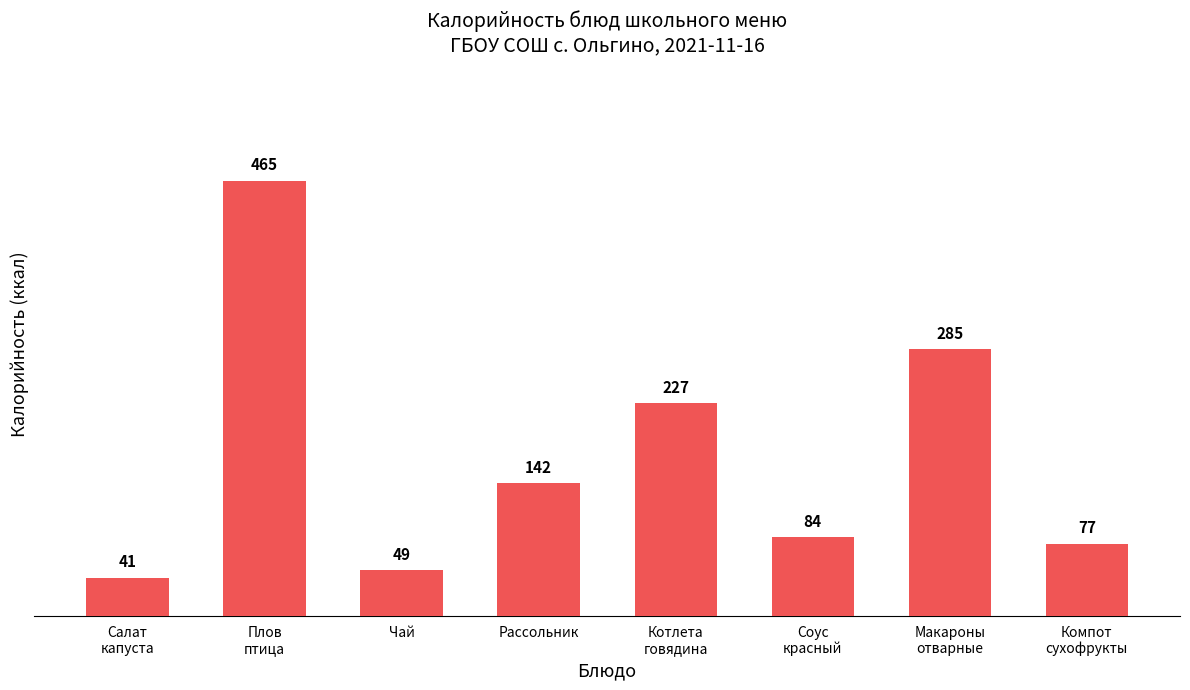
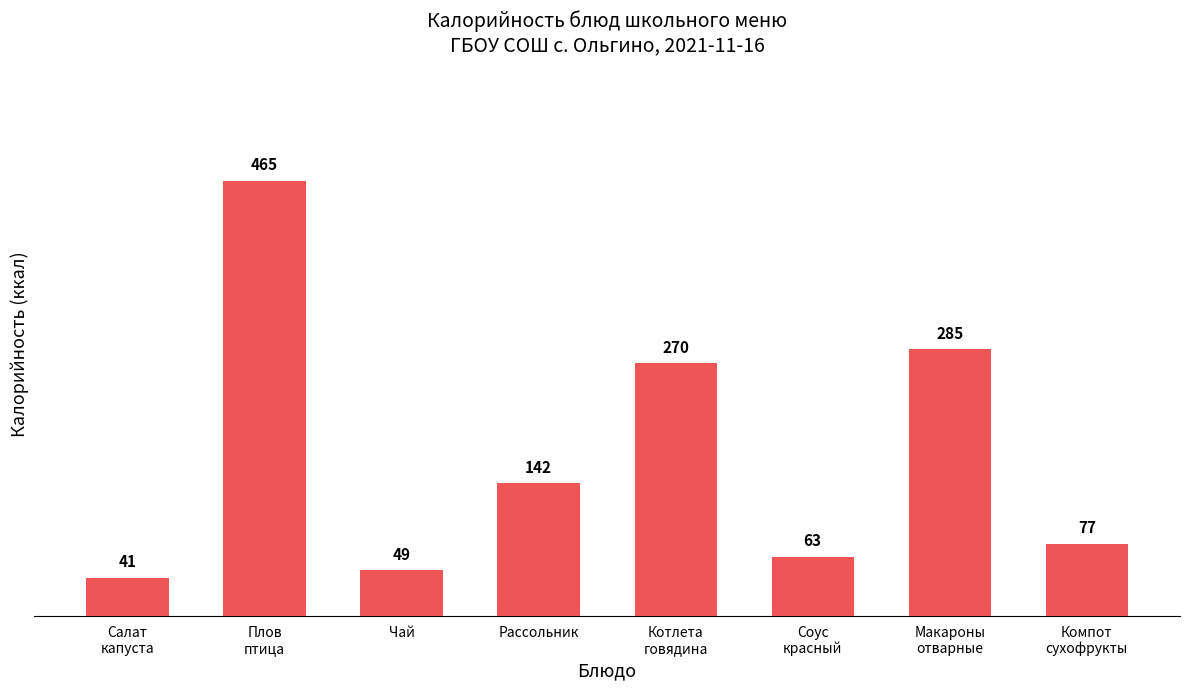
  {
    "Салат капуста": 41,
    "Плов птица": 465,
    "Чай": 49,
    "Рассольник": 142,
-   "Котлета говядина": 227,
-   "Соус красный": 84,
+   "Котлета говядина": 270,
+   "Соус красный": 63,
    "Макароны отварные": 285,
    "Компот сухофрукты": 77
  }
